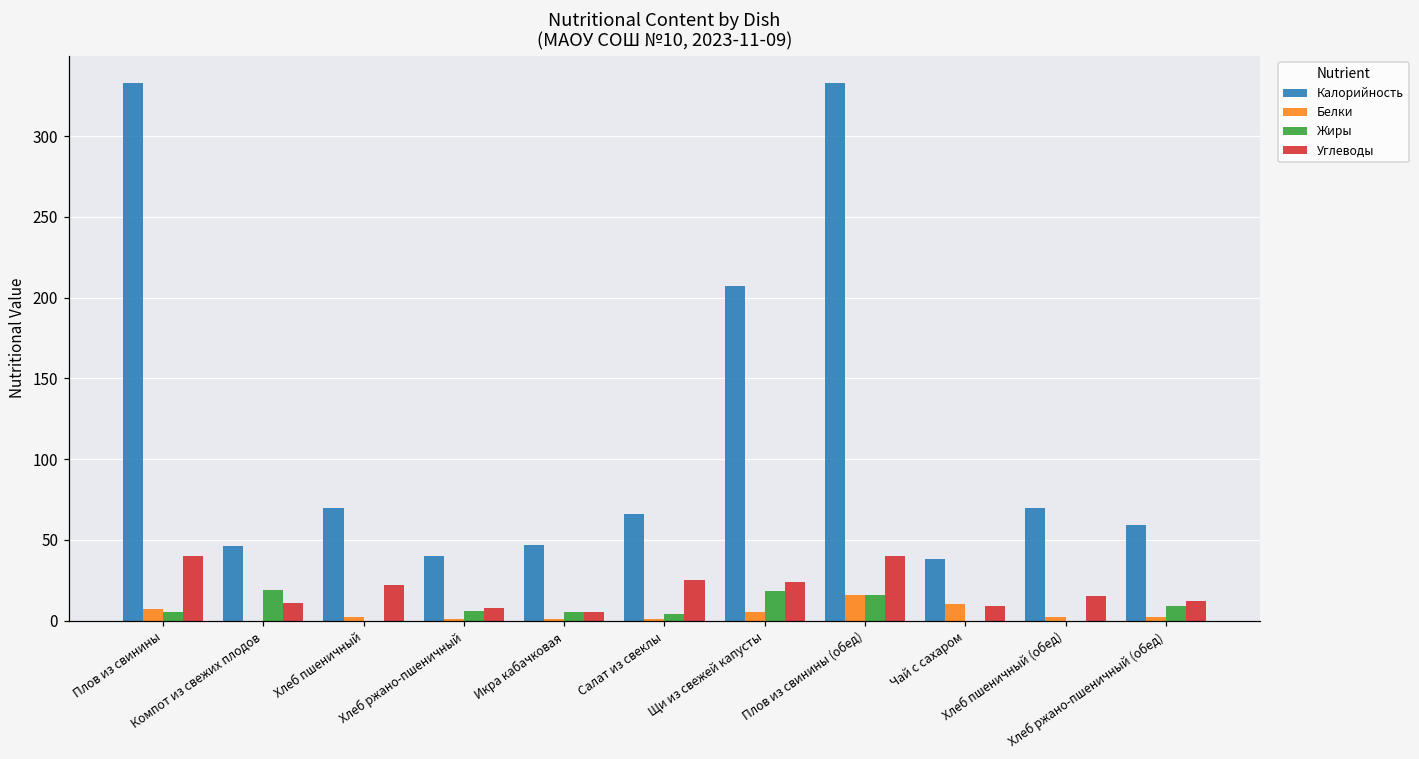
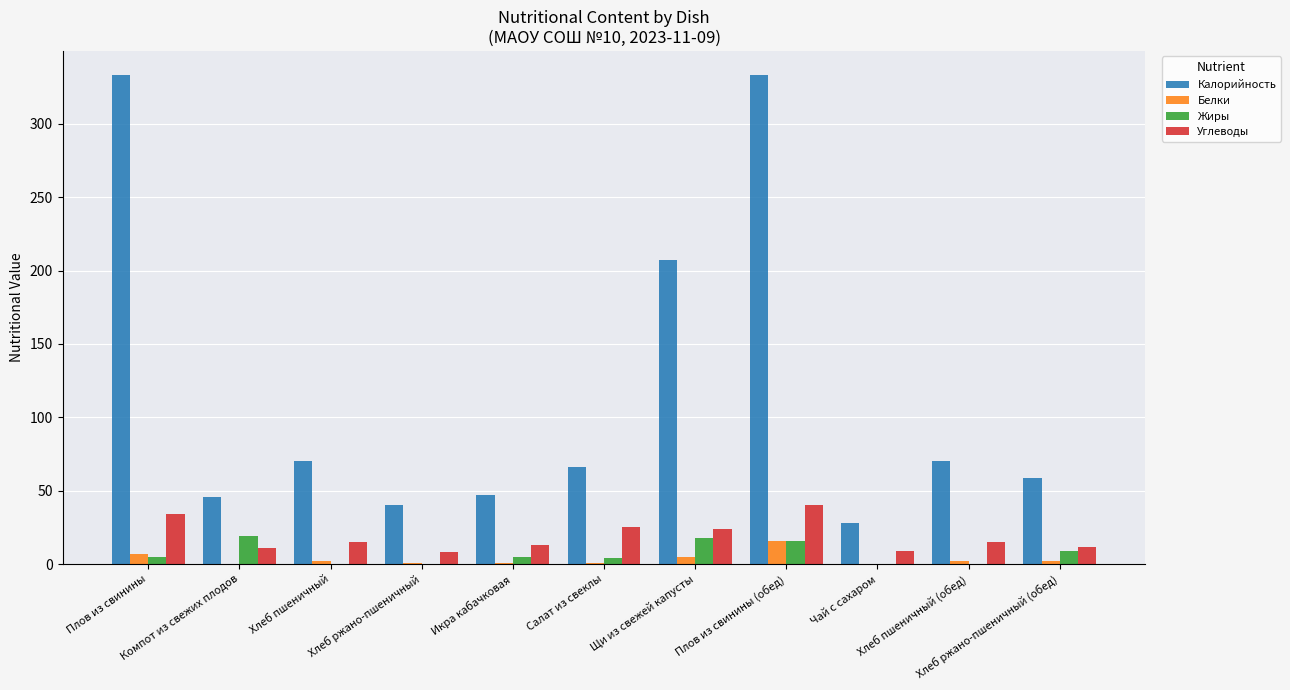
  {
    "Калорийность": {
      "Плов из свинины": 333,
      "Компот из свежих плодов": 46,
      "Хлеб пшеничный": 70,
      "Хлеб ржано-пшеничный": 40,
      "Икра кабачковая": 47,
      "Салат из свеклы": 66,
      "Щи из свежей капусты": 207,
      "Плов из свинины (обед)": 333,
-     "Чай с сахаром": 38,
+     "Чай с сахаром": 28,
      "Хлеб пшеничный (обед)": 70,
      "Хлеб ржано-пшеничный (обед)": 59
    },
    "Белки": {
      "Плов из свинины": 7,
      "Компот из свежих плодов": 0,
      "Хлеб пшеничный": 2,
      "Щи из свежей капусты": 5,
      "Плов из свинины (обед)": 16,
-     "Чай с сахаром": 10,
+     "Чай с сахаром": 0,
      "Хлеб пшеничный (обед)": 2,
      "Хлеб ржано-пшеничный (обед)": 2
    },
    "Жиры": {
      "Плов из свинины": 5,
      "Компот из свежих плодов": 19,
      "Хлеб пшеничный": 0,
-     "Хлеб ржано-пшеничный": 6,
+     "Хлеб ржано-пшеничный": 0,
      "Икра кабачковая": 5,
      "Салат из свеклы": 4,
      "Щи из свежей капусты": 18,
      "Плов из свинины (обед)": 16,
      "Чай с сахаром": 0,
      "Хлеб пшеничный (обед)": 0,
      "Хлеб ржано-пшеничный (обед)": 9
    },
    "Углеводы": {
-     "Плов из свинины": 40,
+     "Плов из свинины": 34,
      "Компот из свежих плодов": 11,
-     "Хлеб пшеничный": 22,
+     "Хлеб пшеничный": 15,
      "Хлеб ржано-пшеничный": 8,
-     "Икра кабачковая": 5,
+     "Икра кабачковая": 13,
      "Салат из свеклы": 25,
      "Щи из свежей капусты": 24,
      "Плов из свинины (обед)": 40,
      "Чай с сахаром": 9,
      "Хлеб пшеничный (обед)": 15,
      "Хлеб ржано-пшеничный (обед)": 12
    }
  }
